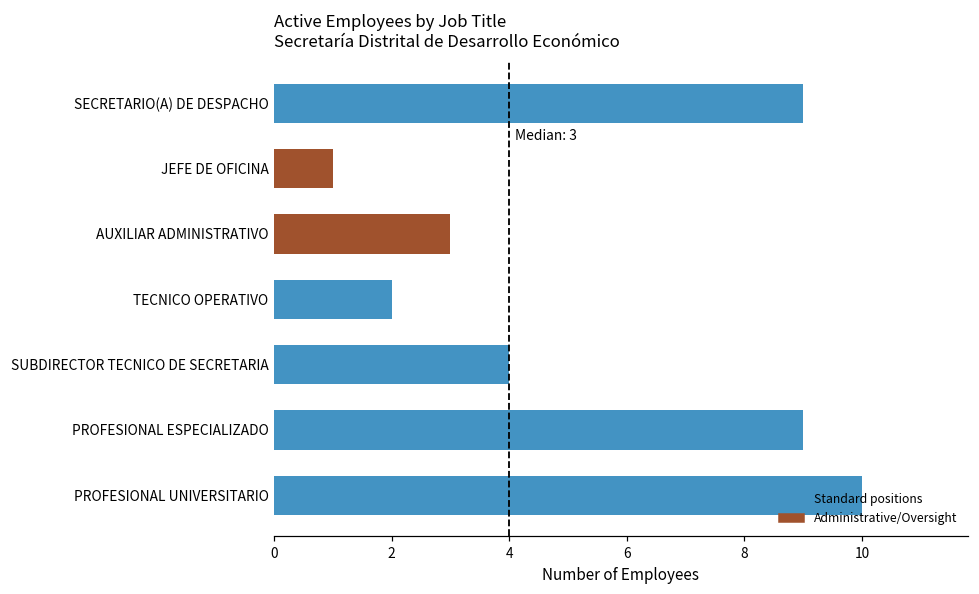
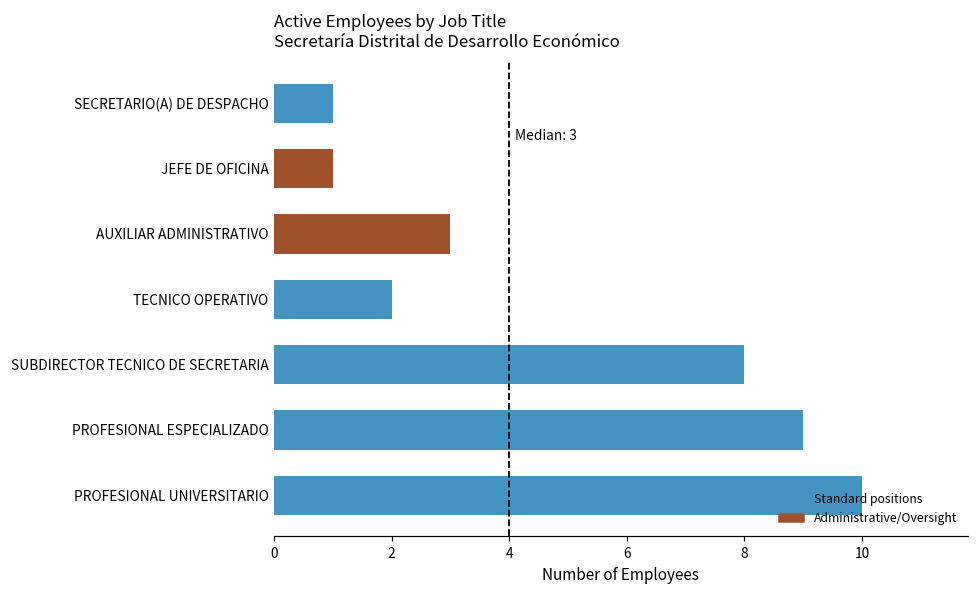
  {
-   "SECRETARIO(A) DE DESPACHO": 9,
+   "SECRETARIO(A) DE DESPACHO": 1,
    "JEFE DE OFICINA": 1,
    "AUXILIAR ADMINISTRATIVO": 3,
    "TECNICO OPERATIVO": 2,
-   "SUBDIRECTOR TECNICO DE SECRETARIA": 4,
+   "SUBDIRECTOR TECNICO DE SECRETARIA": 8,
    "PROFESIONAL ESPECIALIZADO": 9,
    "PROFESIONAL UNIVERSITARIO": 10
  }
